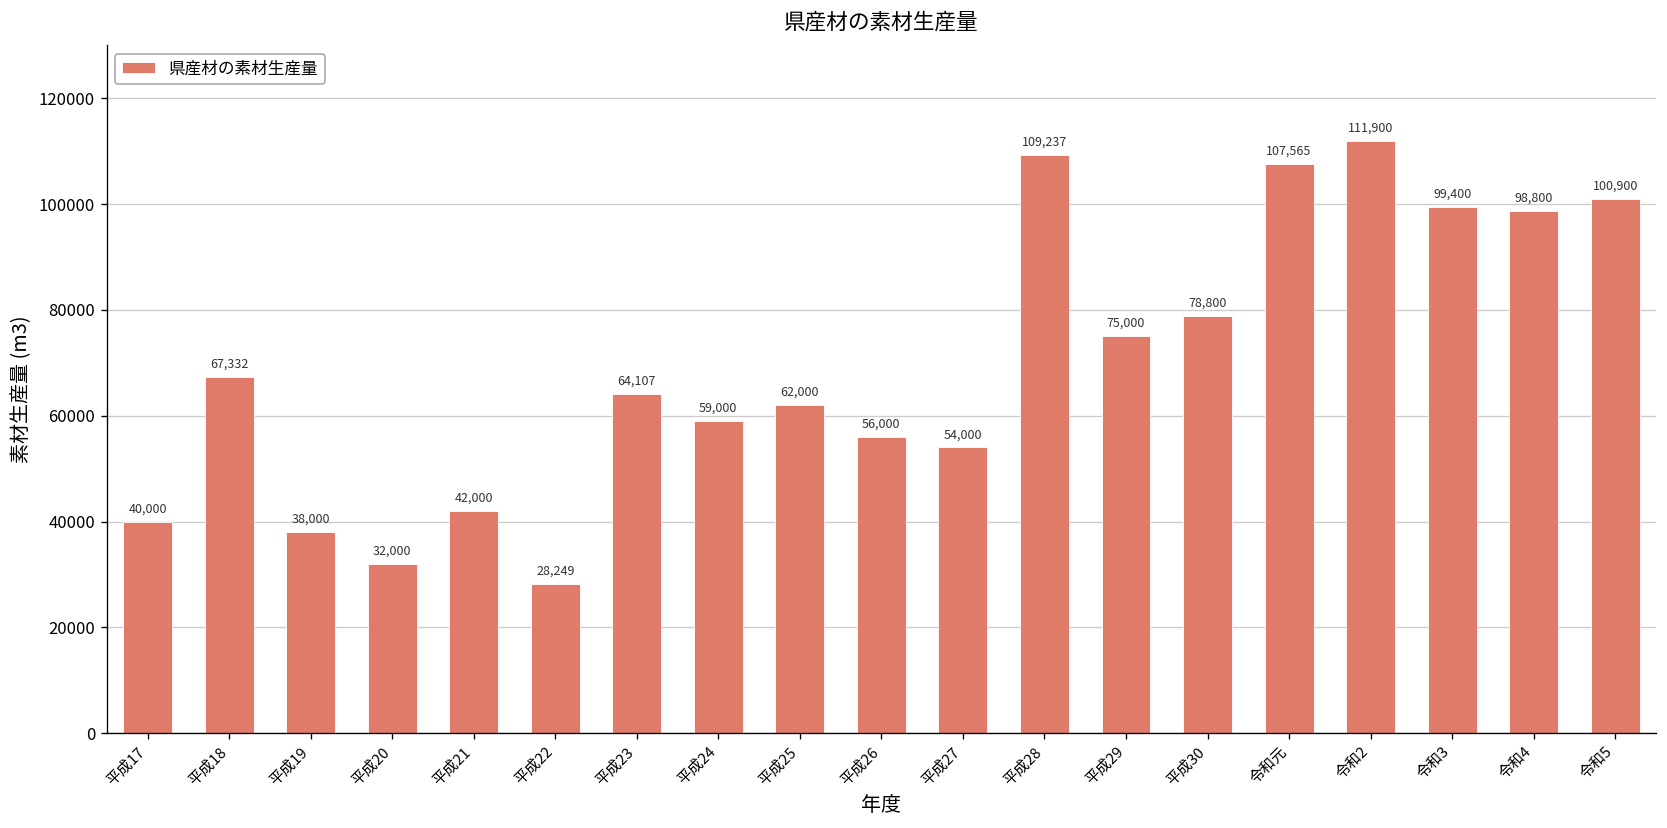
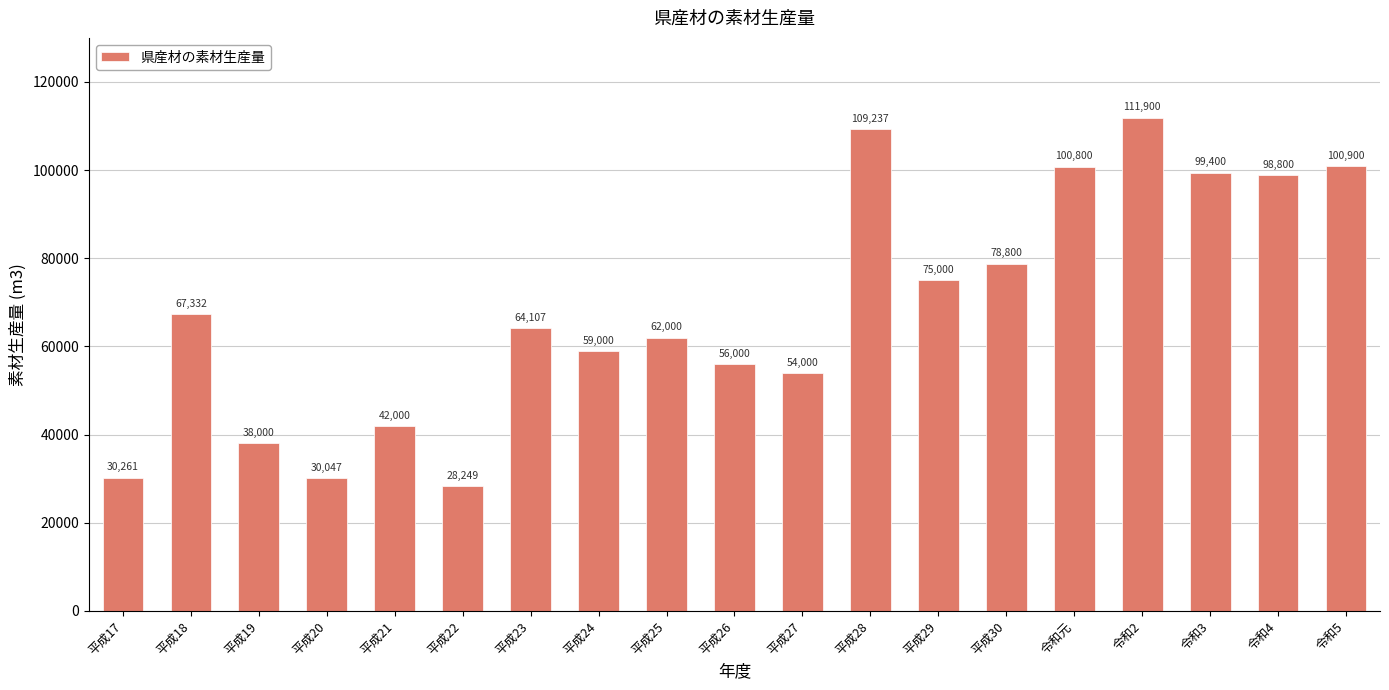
  {
-   "平成17": "40,000",
+   "平成17": "30,261",
    "平成18": "67,332",
    "平成19": "38,000",
-   "平成20": "32,000",
+   "平成20": "30,047",
    "平成21": "42,000",
    "平成22": "28,249",
    "平成23": "64,107",
    "平成24": "59,000",
    "平成25": "62,000",
    "平成26": "56,000",
    "平成27": "54,000",
    "平成28": "109,237",
    "平成29": "75,000",
    "平成30": "78,800",
-   "令和元": "107,565",
+   "令和元": "100,800",
    "令和2": "111,900",
    "令和3": "99,400",
    "令和4": "98,800",
    "令和5": "100,900"
  }
